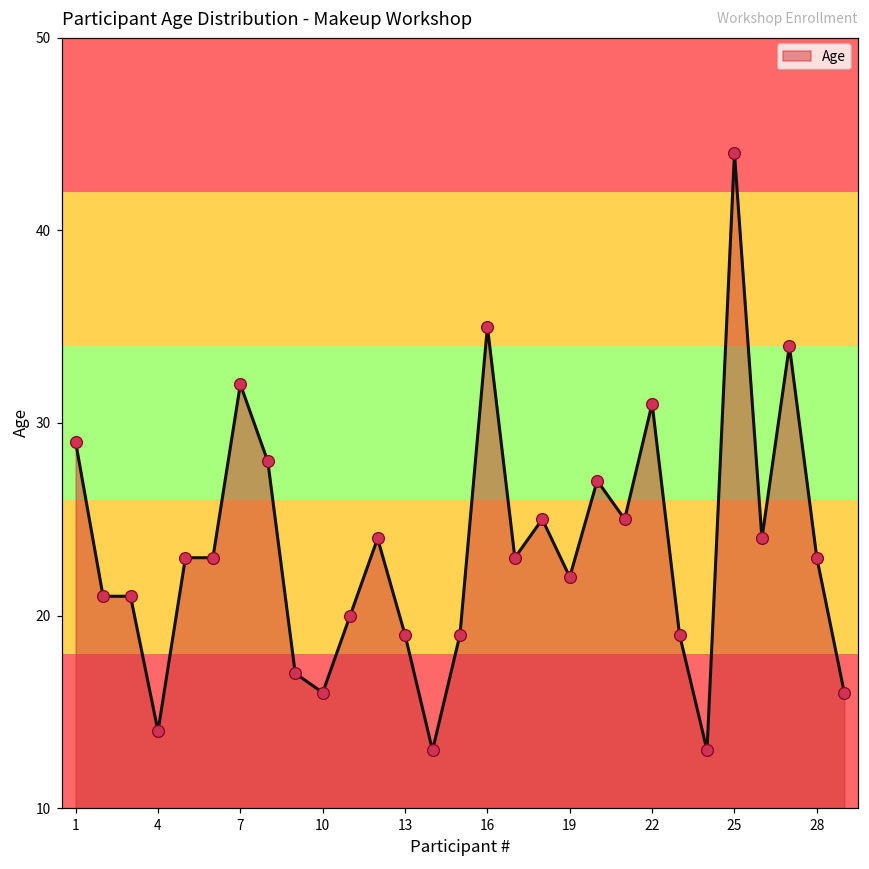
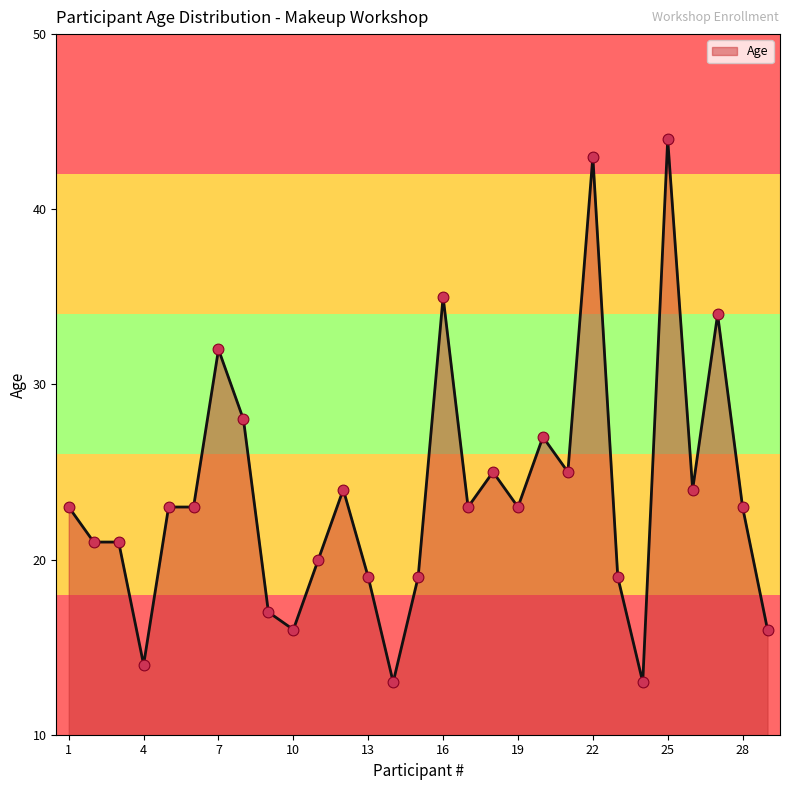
  {
-   "1": 29,
+   "1": 23,
    "4": 14,
    "7": 32,
    "10": 16,
    "13": 19,
    "16": 35,
-   "19": 22,
-   "22": 31,
+   "19": 23,
+   "22": 43,
    "25": 44,
    "28": 23
  }
